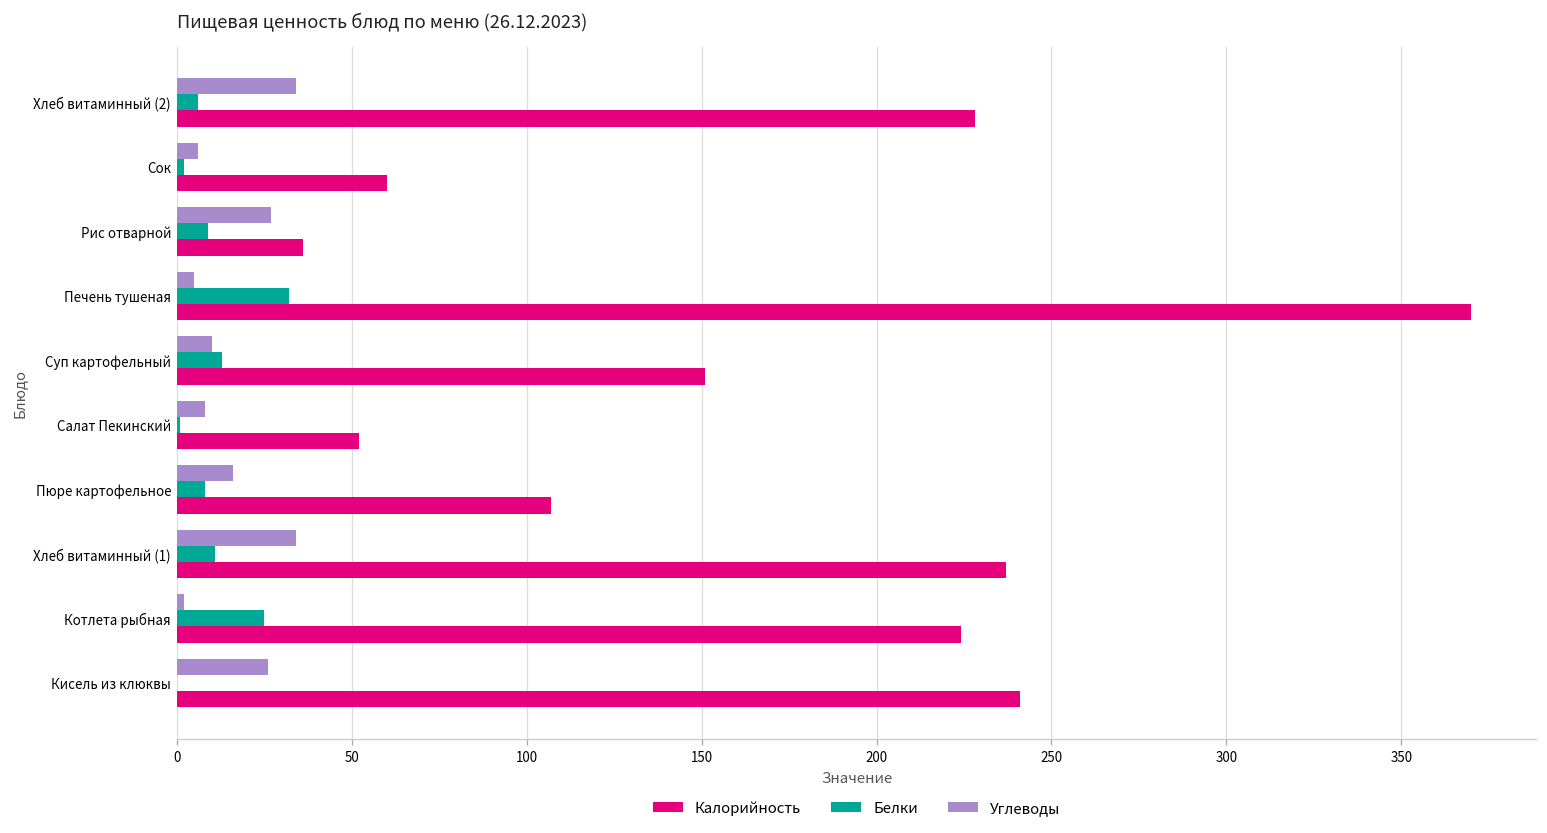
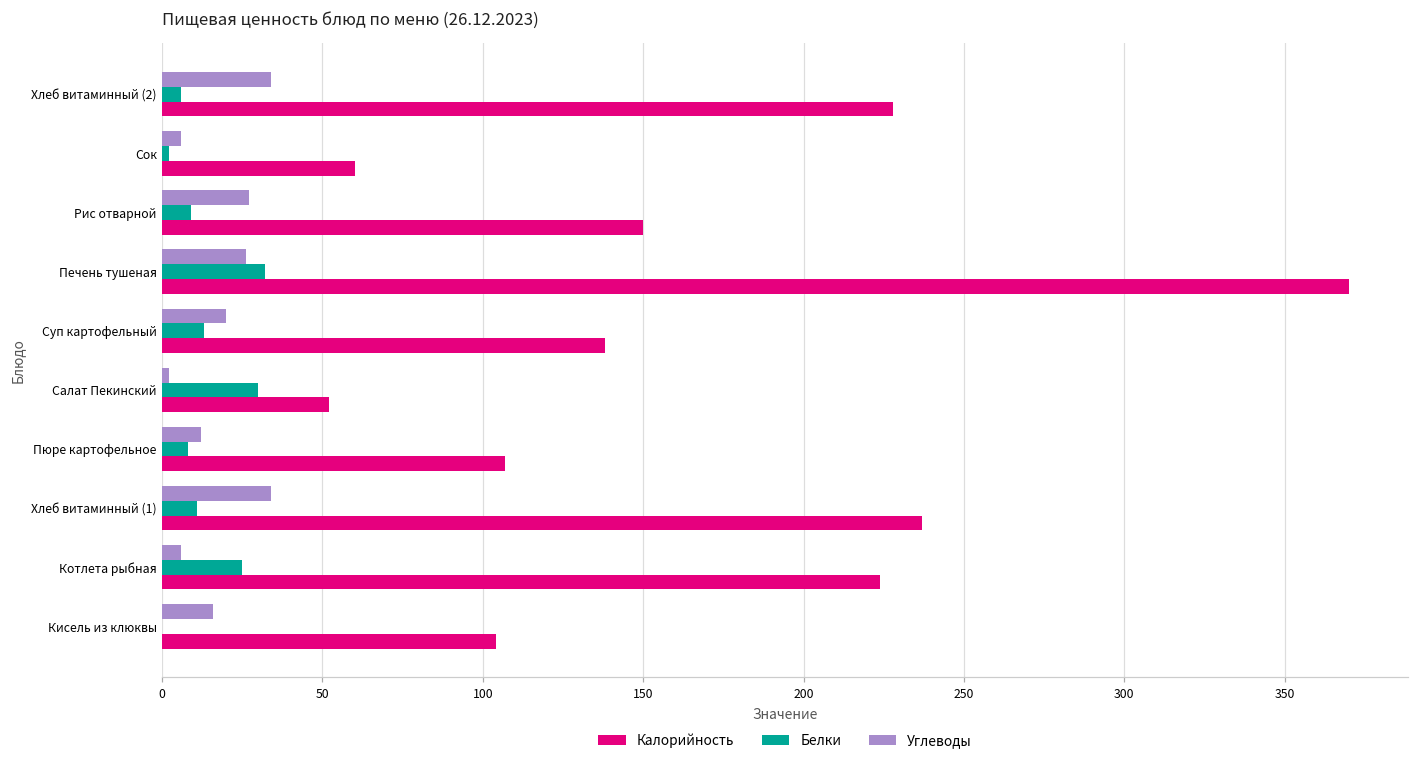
  {
    "Калорийность": {
      "Хлеб витаминный (2)": 228,
      "Сок": 60,
-     "Рис отварной": 36,
+     "Рис отварной": 150,
      "Печень тушеная": 370,
-     "Суп картофельный": 151,
+     "Суп картофельный": 138,
      "Салат Пекинский": 52,
      "Пюре картофельное": 107,
      "Хлеб витаминный (1)": 237,
      "Котлета рыбная": 224,
-     "Кисель из клюквы": 241
+     "Кисель из клюквы": 104
    },
    "Белки": {
      "Хлеб витаминный (2)": 6,
      "Сок": 2,
      "Рис отварной": 9,
      "Печень тушеная": 32,
      "Суп картофельный": 13,
-     "Салат Пекинский": 1,
+     "Салат Пекинский": 30,
      "Пюре картофельное": 8,
      "Хлеб витаминный (1)": 11,
      "Котлета рыбная": 25,
      "Кисель из клюквы": 0
    },
    "Углеводы": {
      "Хлеб витаминный (2)": 34,
      "Сок": 6,
      "Рис отварной": 27,
-     "Печень тушеная": 5,
-     "Суп картофельный": 10,
-     "Салат Пекинский": 8,
-     "Пюре картофельное": 16,
+     "Печень тушеная": 26,
+     "Суп картофельный": 20,
+     "Салат Пекинский": 2,
+     "Пюре картофельное": 12,
      "Хлеб витаминный (1)": 34,
-     "Котлета рыбная": 2,
-     "Кисель из клюквы": 26
+     "Котлета рыбная": 6,
+     "Кисель из клюквы": 16
    }
  }
